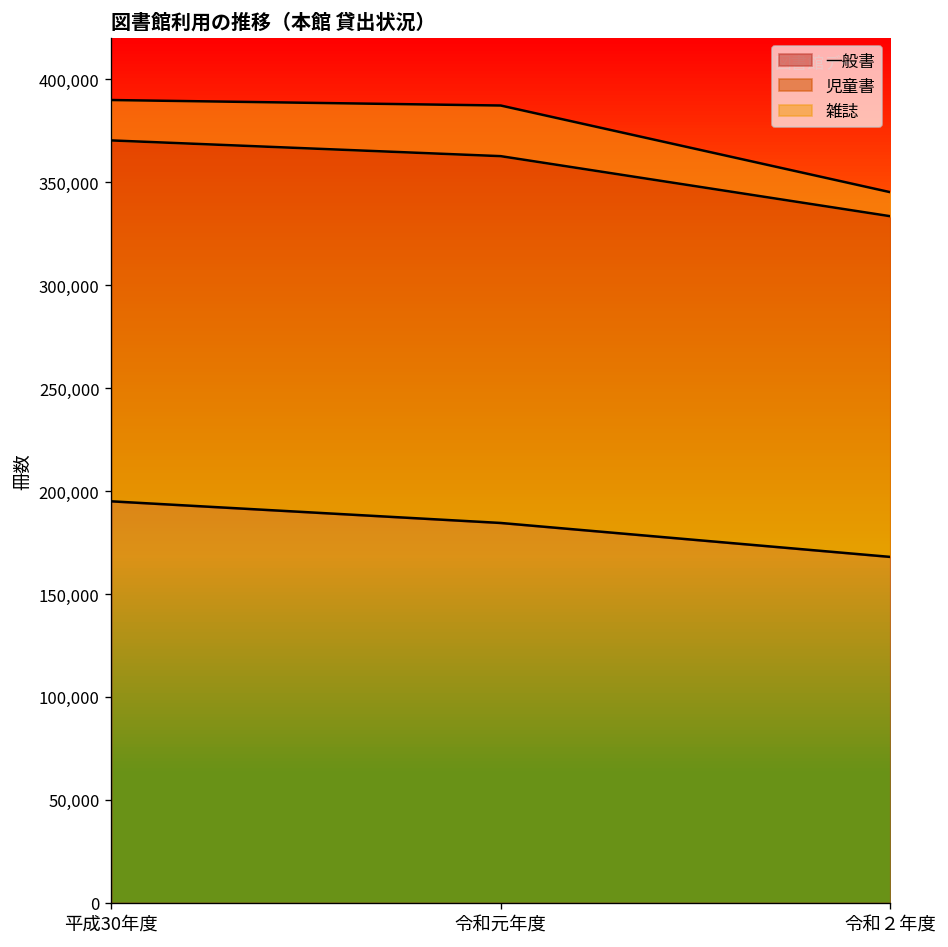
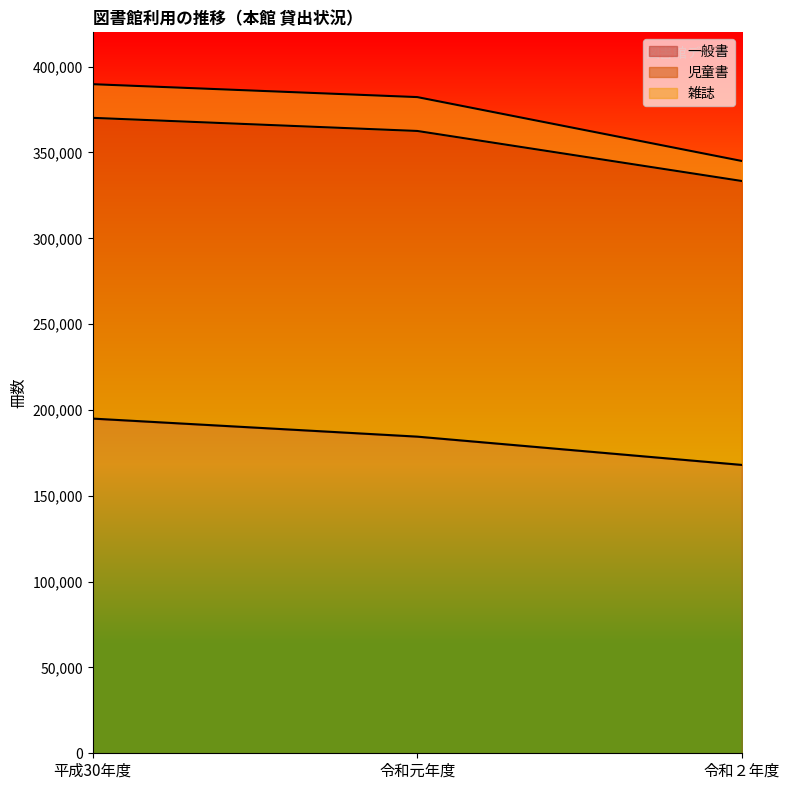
  {
    "雑誌": {
      "平成30年度": "20,000",
-     "令和元年度": "25,000",
+     "令和元年度": "20,000",
      "令和２年度": "12,000"
    }
  }
